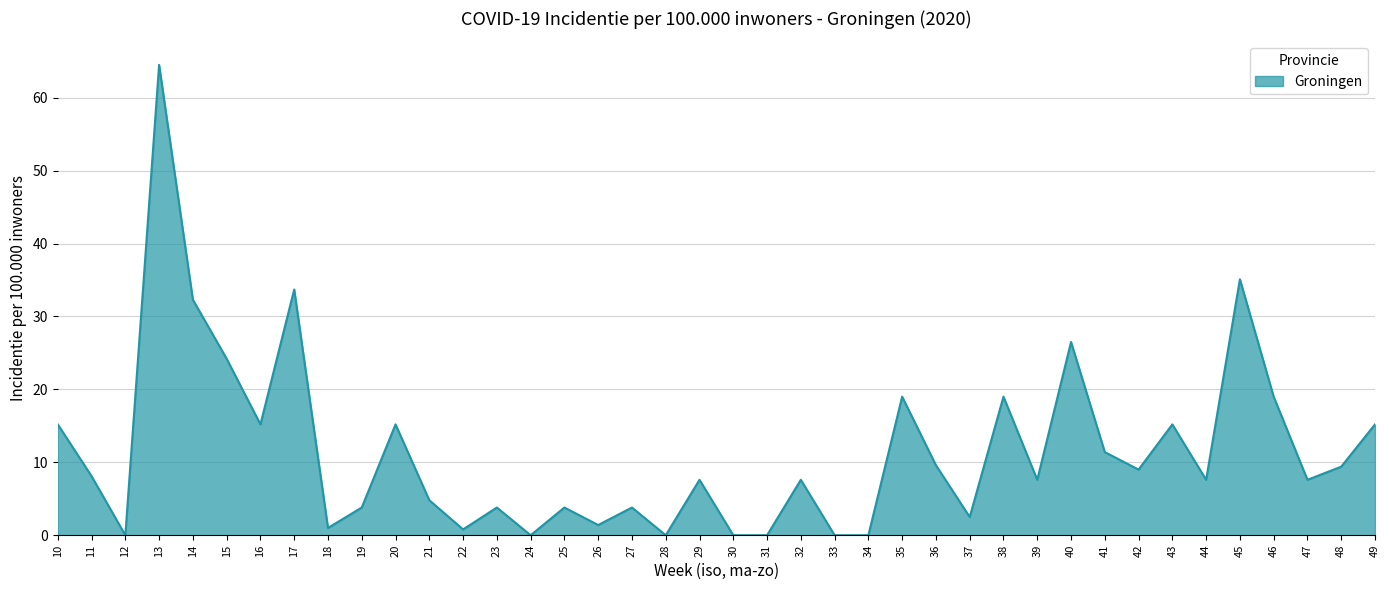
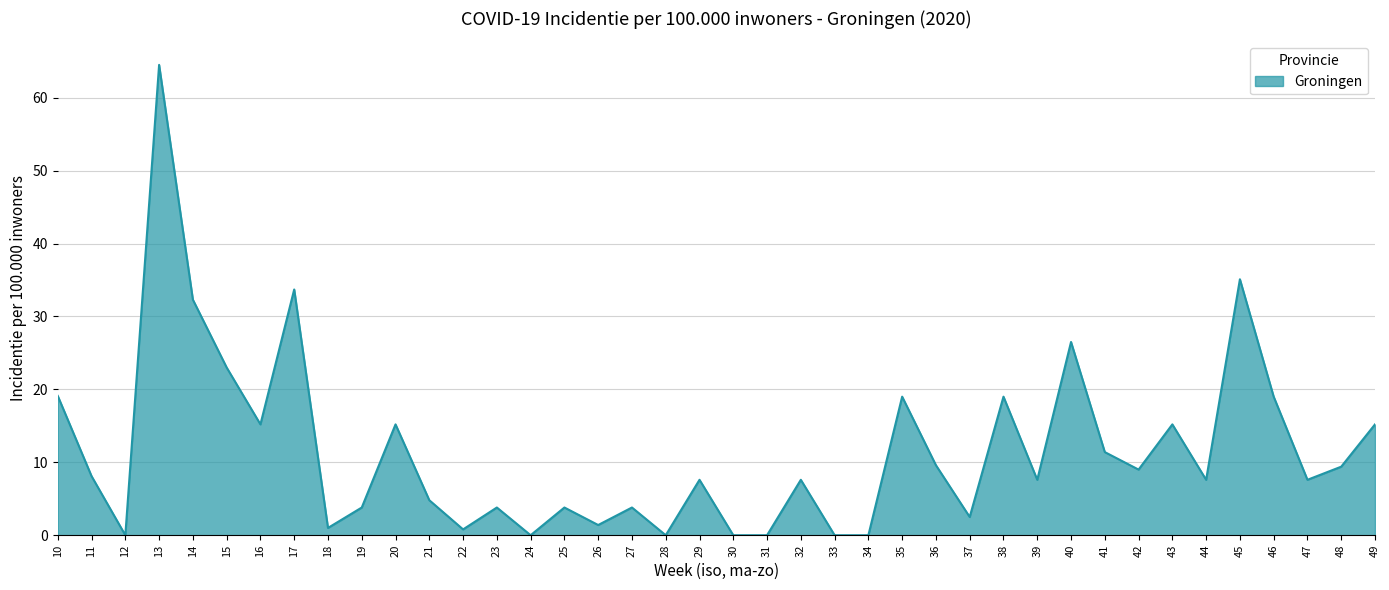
  {
-   "10": 15,
+   "10": 19,
    "11": 8,
    "12": 0,
    "13": 65,
    "14": 32,
-   "15": 24,
+   "15": 23,
    "16": 15,
    "17": 34,
    "18": 1,
    "19": 4,
    "20": 15,
    "21": 5,
    "22": 1,
    "23": 4,
    "24": 0,
    "25": 4,
    "26": 1,
    "27": 4,
    "28": 0,
    "29": 8,
    "30": 0,
    "31": 0,
    "32": 8,
    "33": 0,
    "34": 0,
    "35": 19,
    "36": 10,
    "37": 3,
    "38": 19,
    "39": 8,
    "40": 27,
    "41": 11,
    "42": 9,
    "43": 15,
    "44": 8,
    "45": 35,
    "46": 19,
    "47": 8,
    "48": 9,
    "49": 15
  }
